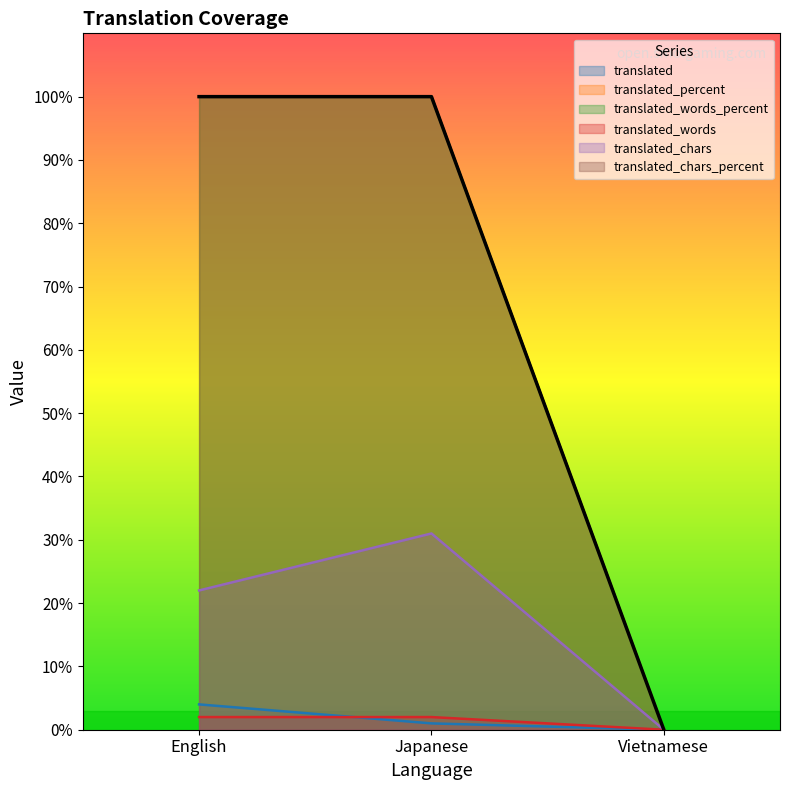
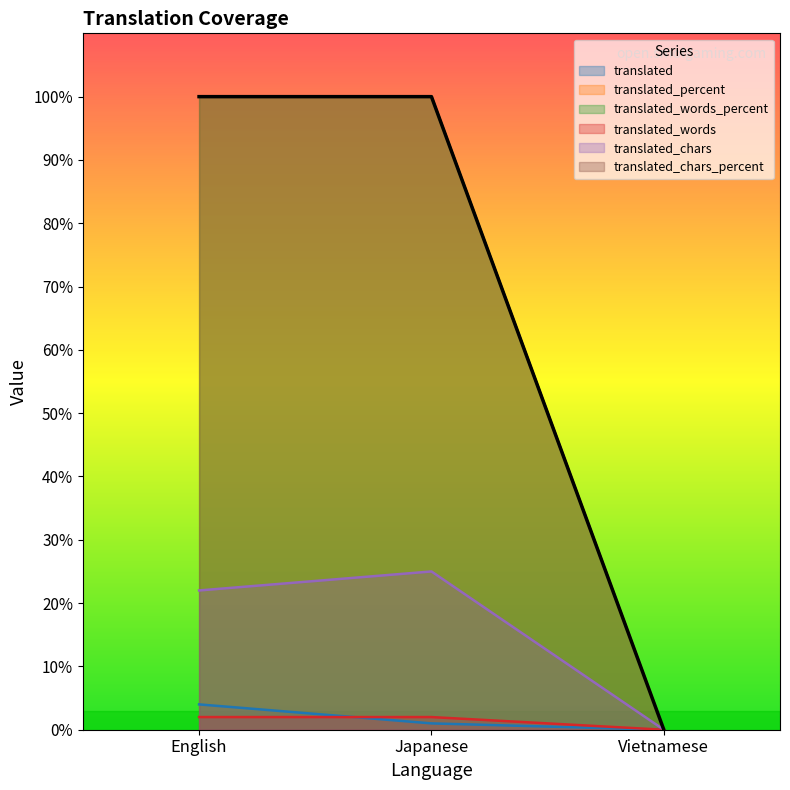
  {
    "translated": {
      "English": "4%"
    },
    "translated_chars": {
      "English": "22%",
-     "Japanese": "31%"
+     "Japanese": "25%"
    }
  }
